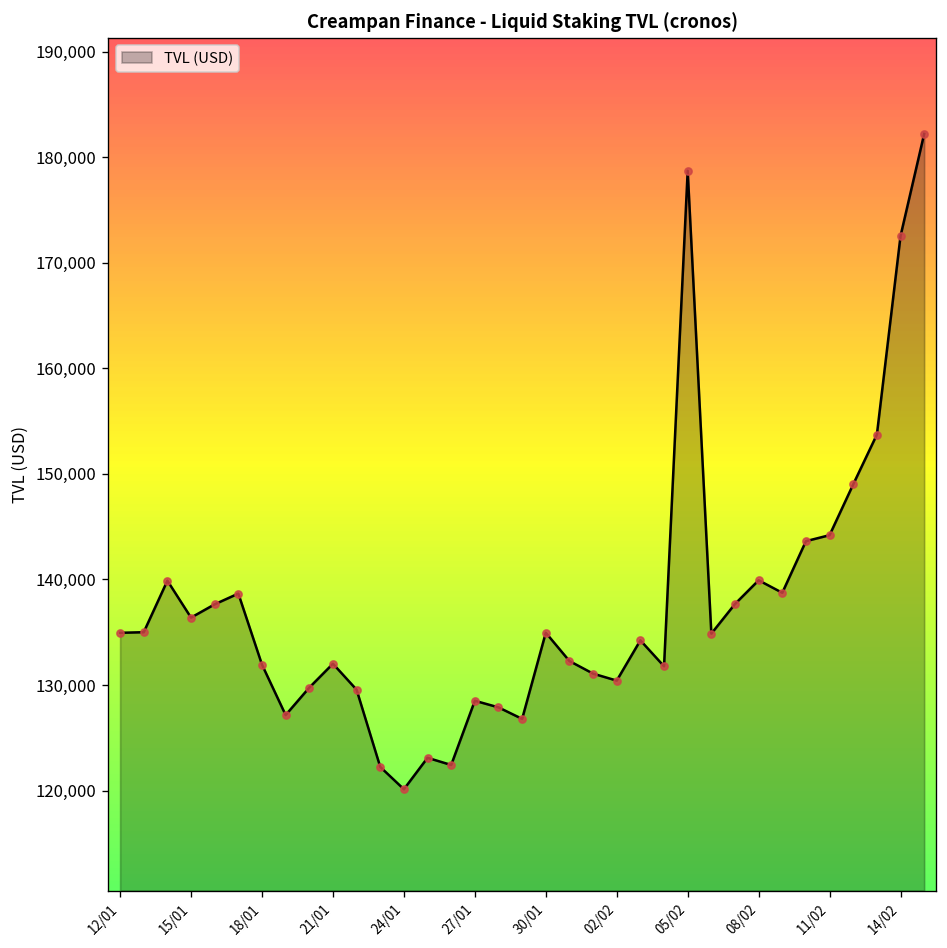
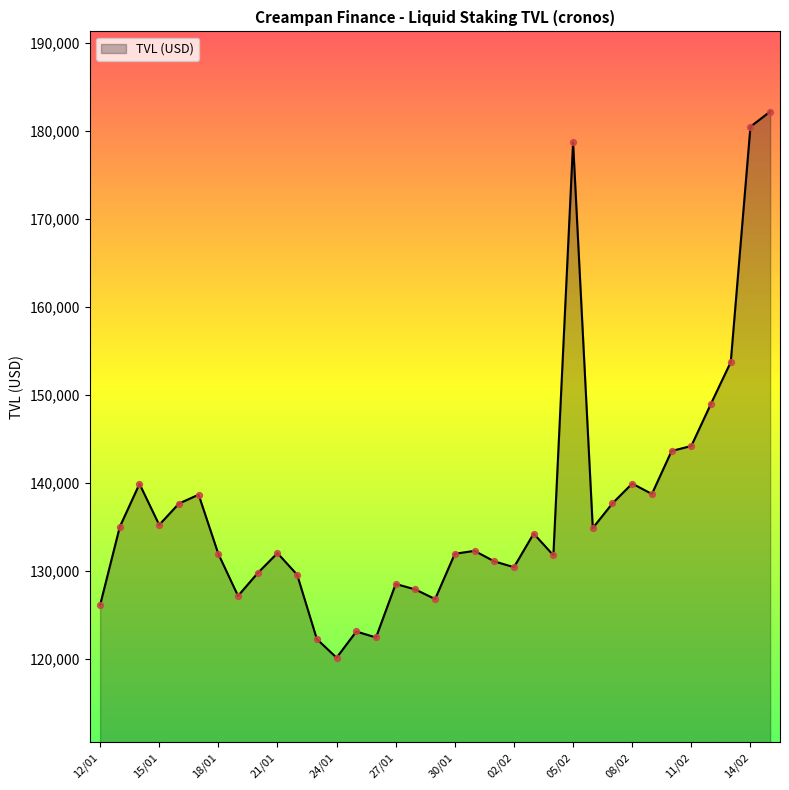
  {
-   "12/01": "135,000",
-   "15/01": "136,000",
+   "12/01": "126,000",
+   "15/01": "135,000",
    "18/01": "132,000",
    "21/01": "132,000",
    "24/01": "120,000",
    "27/01": "129,000",
-   "30/01": "135,000",
+   "30/01": "132,000",
    "02/02": "130,000",
    "05/02": "179,000",
    "08/02": "140,000",
    "11/02": "144,000",
-   "14/02": "173,000"
+   "14/02": "180,000"
  }
